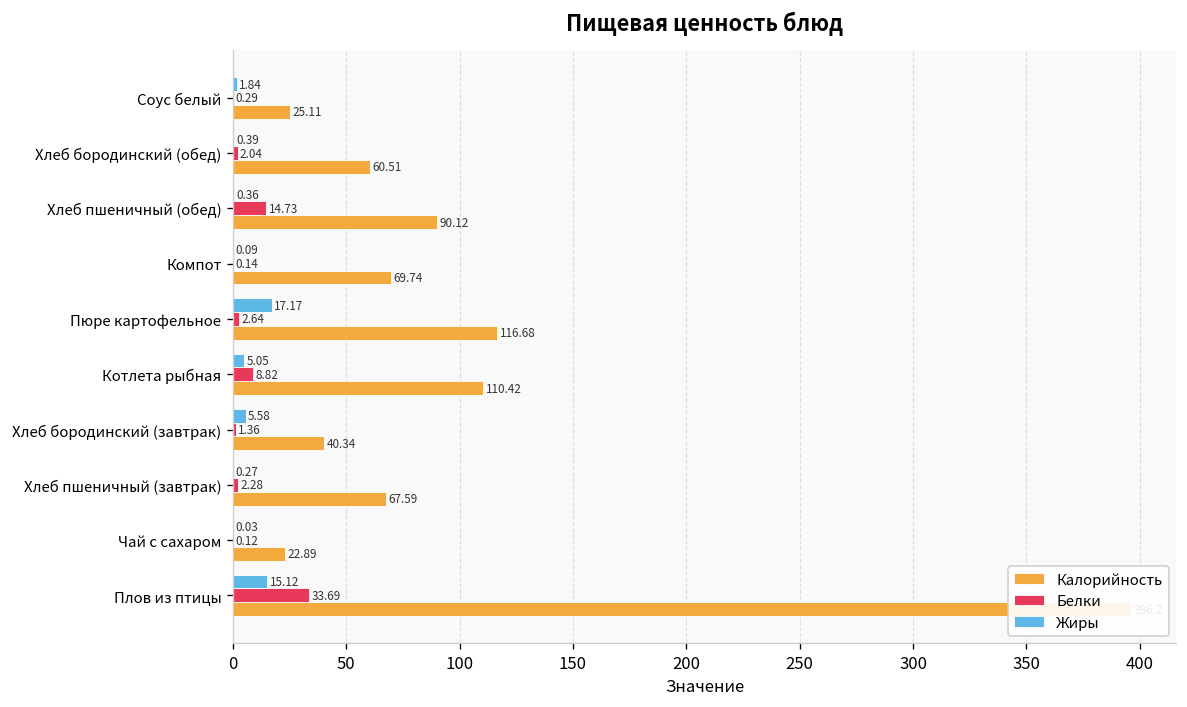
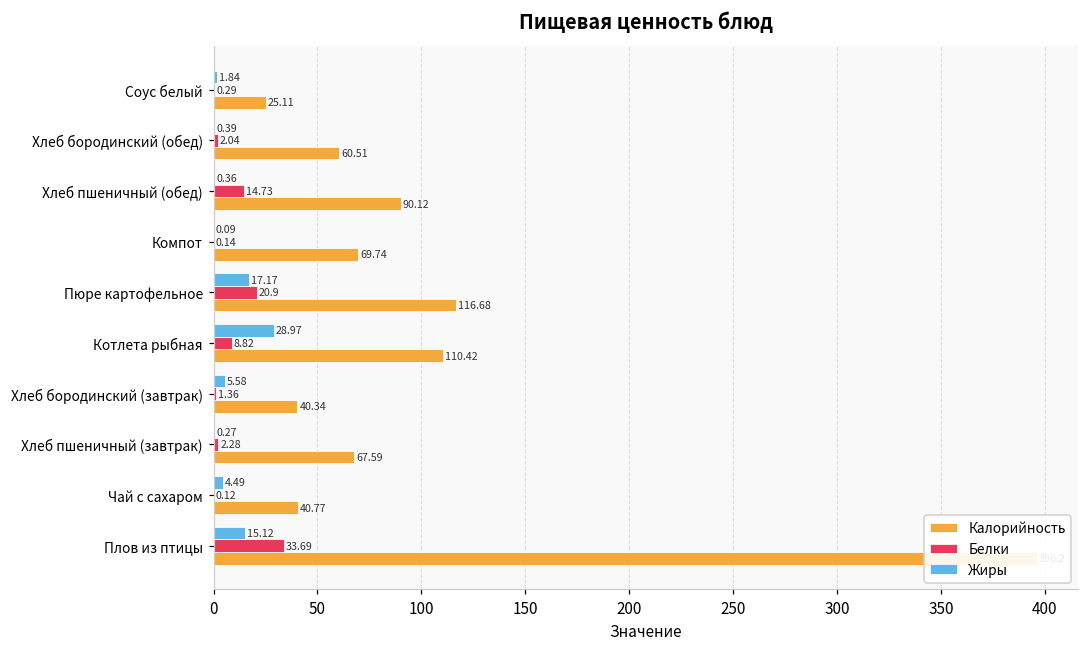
  {
    "Калорийность": {
      "Соус белый": 25.11,
      "Хлеб бородинский (обед)": 60.51,
      "Хлеб пшеничный (обед)": 90.12,
      "Компот": 69.74,
      "Пюре картофельное": 116.68,
      "Котлета рыбная": 110.42,
      "Хлеб бородинский (завтрак)": 40.34,
      "Хлеб пшеничный (завтрак)": 67.59,
-     "Чай с сахаром": 22.89
+     "Чай с сахаром": 40.77
    },
    "Белки": {
      "Соус белый": 0.29,
      "Хлеб бородинский (обед)": 2.04,
      "Хлеб пшеничный (обед)": 14.73,
      "Компот": 0.14,
-     "Пюре картофельное": 2.64,
+     "Пюре картофельное": 20.9,
      "Котлета рыбная": 8.82,
      "Хлеб бородинский (завтрак)": 1.36,
      "Хлеб пшеничный (завтрак)": 2.28,
      "Чай с сахаром": 0.12,
      "Плов из птицы": 33.69
    },
    "Жиры": {
      "Соус белый": 1.84,
      "Хлеб бородинский (обед)": 0.39,
      "Хлеб пшеничный (обед)": 0.36,
      "Компот": 0.09,
      "Пюре картофельное": 17.17,
-     "Котлета рыбная": 5.05,
+     "Котлета рыбная": 28.97,
      "Хлеб бородинский (завтрак)": 5.58,
      "Хлеб пшеничный (завтрак)": 0.27,
-     "Чай с сахаром": 0.03,
+     "Чай с сахаром": 4.49,
      "Плов из птицы": 15.12
    }
  }
